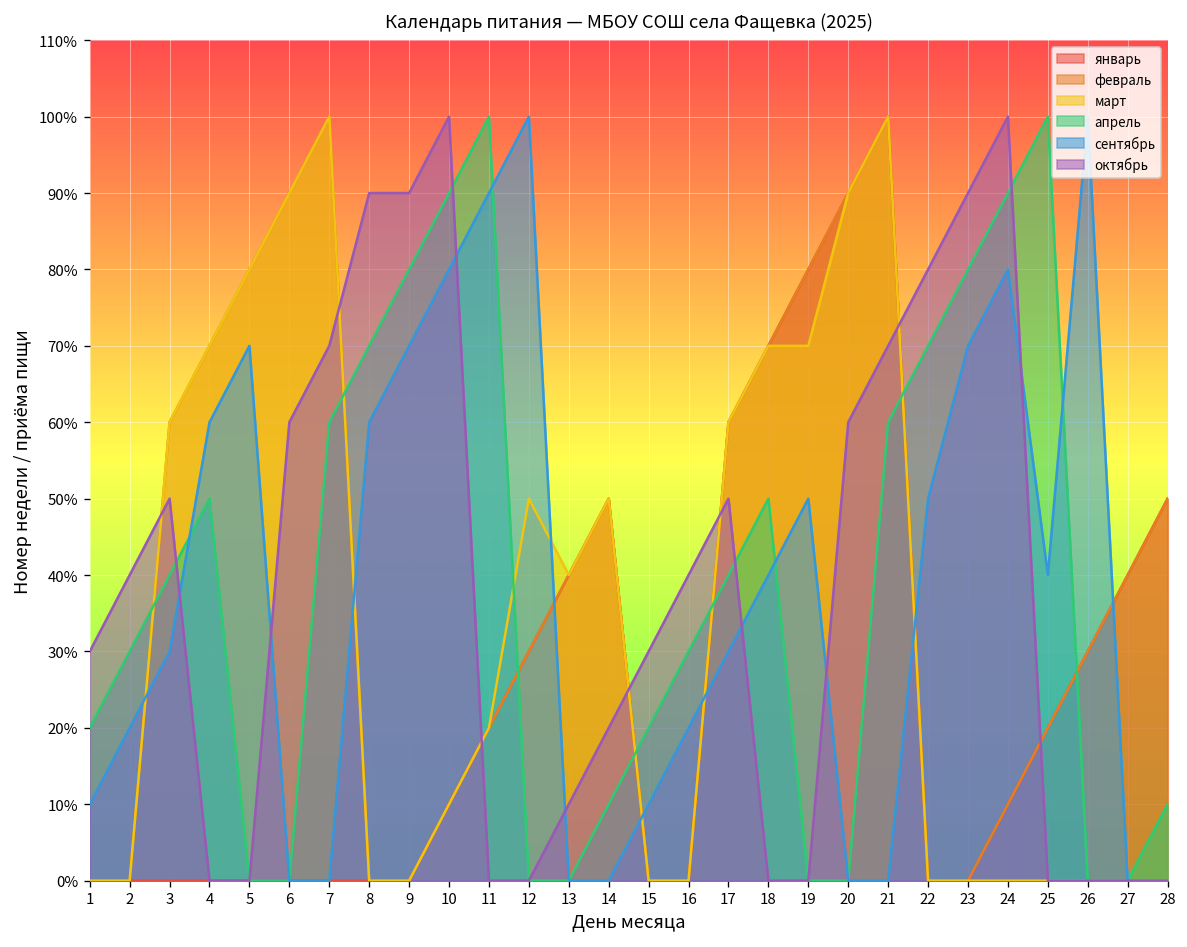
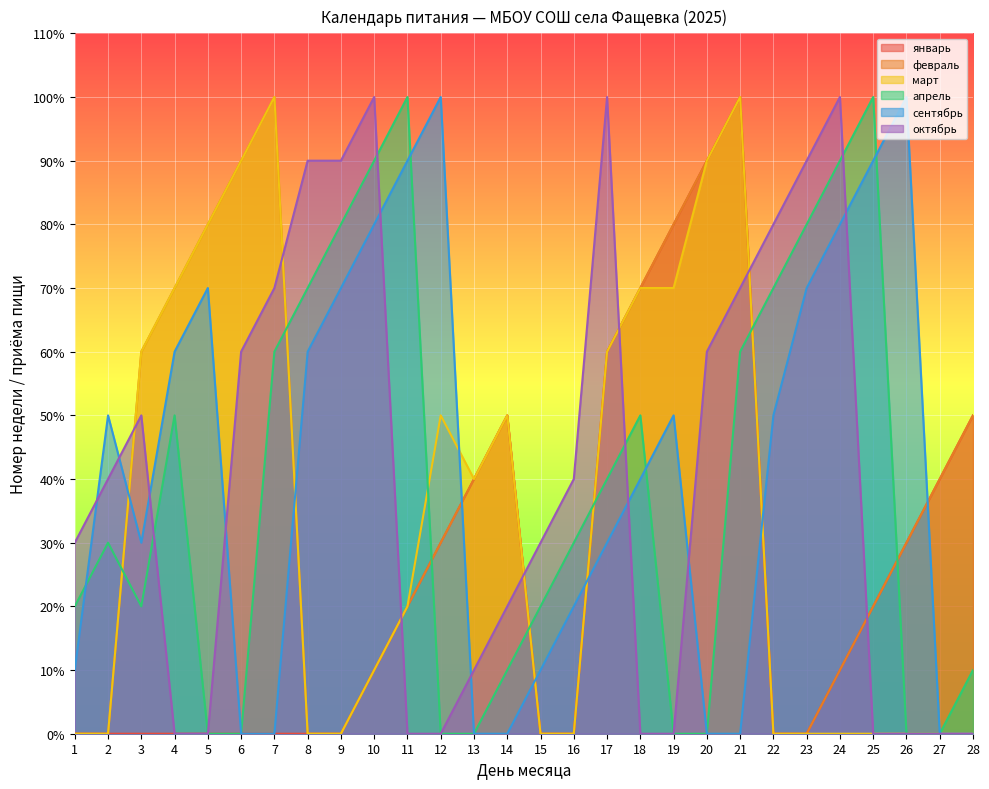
  {
    "март": {
      "12": "50%",
      "19": "70%",
      "24": "0%"
    },
    "апрель": {
      "1": "20%",
      "2": "30%",
-     "3": "40%",
+     "3": "20%",
      "4": "50%",
      "7": "60%",
      "8": "70%",
      "9": "80%",
      "10": "90%",
      "11": "100%",
      "14": "10%",
      "15": "20%",
      "16": "30%",
      "17": "40%",
      "18": "50%",
      "21": "60%",
      "22": "70%",
      "23": "80%",
      "24": "90%",
      "25": "100%",
      "28": "10%"
    },
    "сентябрь": {
      "1": "10%",
-     "2": "20%",
+     "2": "50%",
      "3": "30%",
      "4": "60%",
      "5": "70%",
      "8": "60%",
      "9": "70%",
      "10": "80%",
      "11": "90%",
      "12": "100%",
      "14": "0%",
      "15": "10%",
      "16": "20%",
      "17": "30%",
      "18": "40%",
      "19": "50%",
      "21": "0%",
      "22": "50%",
      "23": "70%",
      "24": "80%",
-     "25": "40%"
+     "25": "90%"
    },
    "октябрь": {
      "1": "30%",
      "2": "40%",
      "3": "50%",
      "6": "60%",
      "7": "70%",
      "8": "90%",
      "9": "90%",
      "10": "100%",
      "11": "0%",
      "13": "10%",
      "14": "20%",
      "15": "30%",
      "16": "40%",
-     "17": "50%",
+     "17": "100%",
      "18": "0%",
      "20": "60%",
      "21": "70%",
      "22": "80%",
      "23": "90%",
      "24": "100%"
    }
  }
